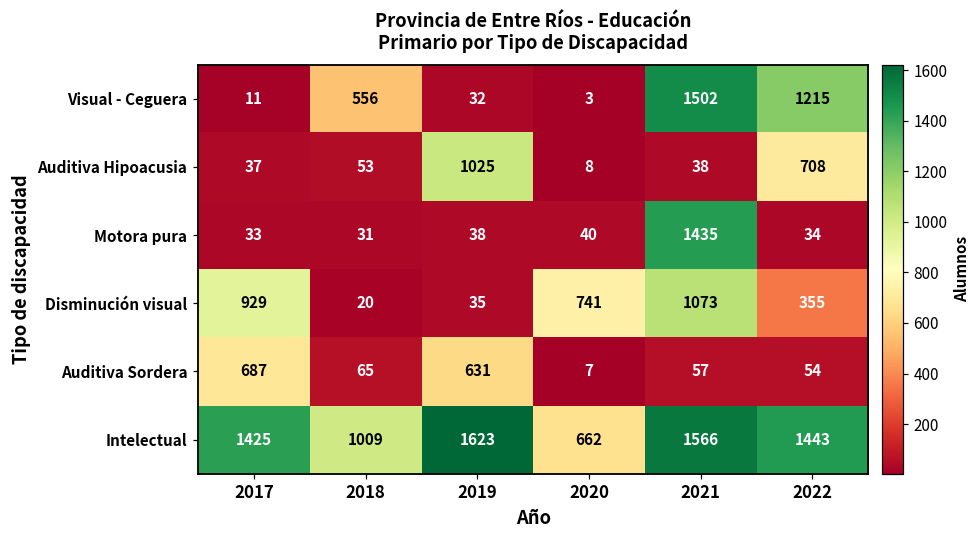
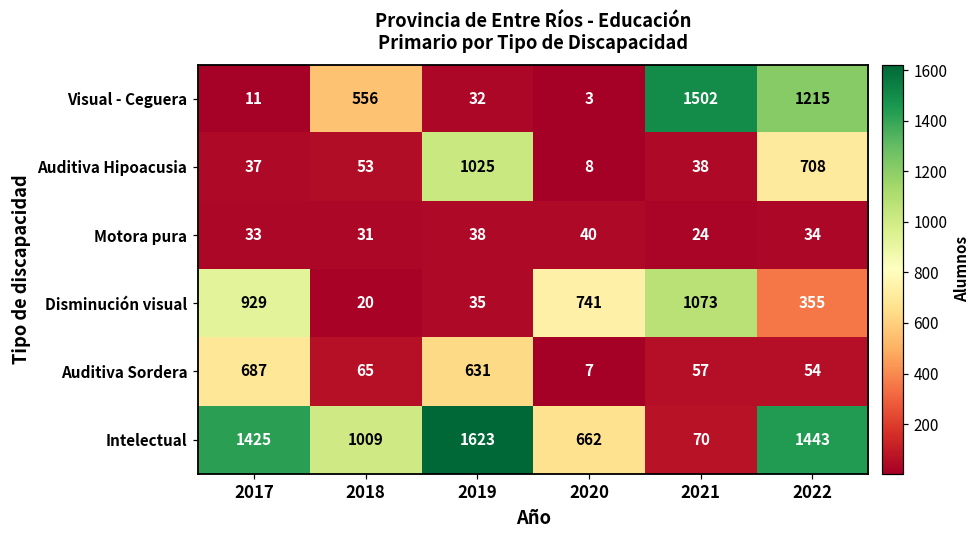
  {
    "Visual - Ceguera": {
      "2017": 11,
      "2018": 556,
      "2019": 32,
      "2020": 3,
      "2021": 1502,
      "2022": 1215
    },
    "Auditiva Hipoacusia": {
      "2017": 37,
      "2018": 53,
      "2019": 1025,
      "2020": 8,
      "2021": 38,
      "2022": 708
    },
    "Motora pura": {
      "2017": 33,
      "2018": 31,
      "2019": 38,
      "2020": 40,
-     "2021": 1435,
+     "2021": 24,
      "2022": 34
    },
    "Disminución visual": {
      "2017": 929,
      "2018": 20,
      "2019": 35,
      "2020": 741,
      "2021": 1073,
      "2022": 355
    },
    "Auditiva Sordera": {
      "2017": 687,
      "2018": 65,
      "2019": 631,
      "2020": 7,
      "2021": 57,
      "2022": 54
    },
    "Intelectual": {
      "2017": 1425,
      "2018": 1009,
      "2019": 1623,
      "2020": 662,
-     "2021": 1566,
+     "2021": 70,
      "2022": 1443
    }
  }
